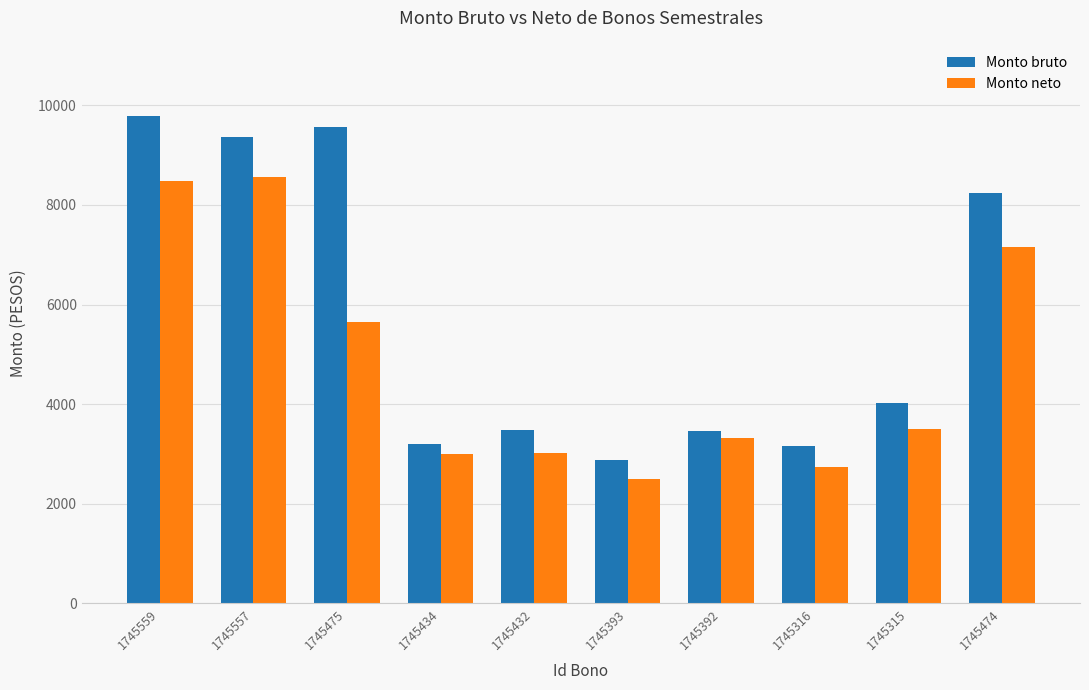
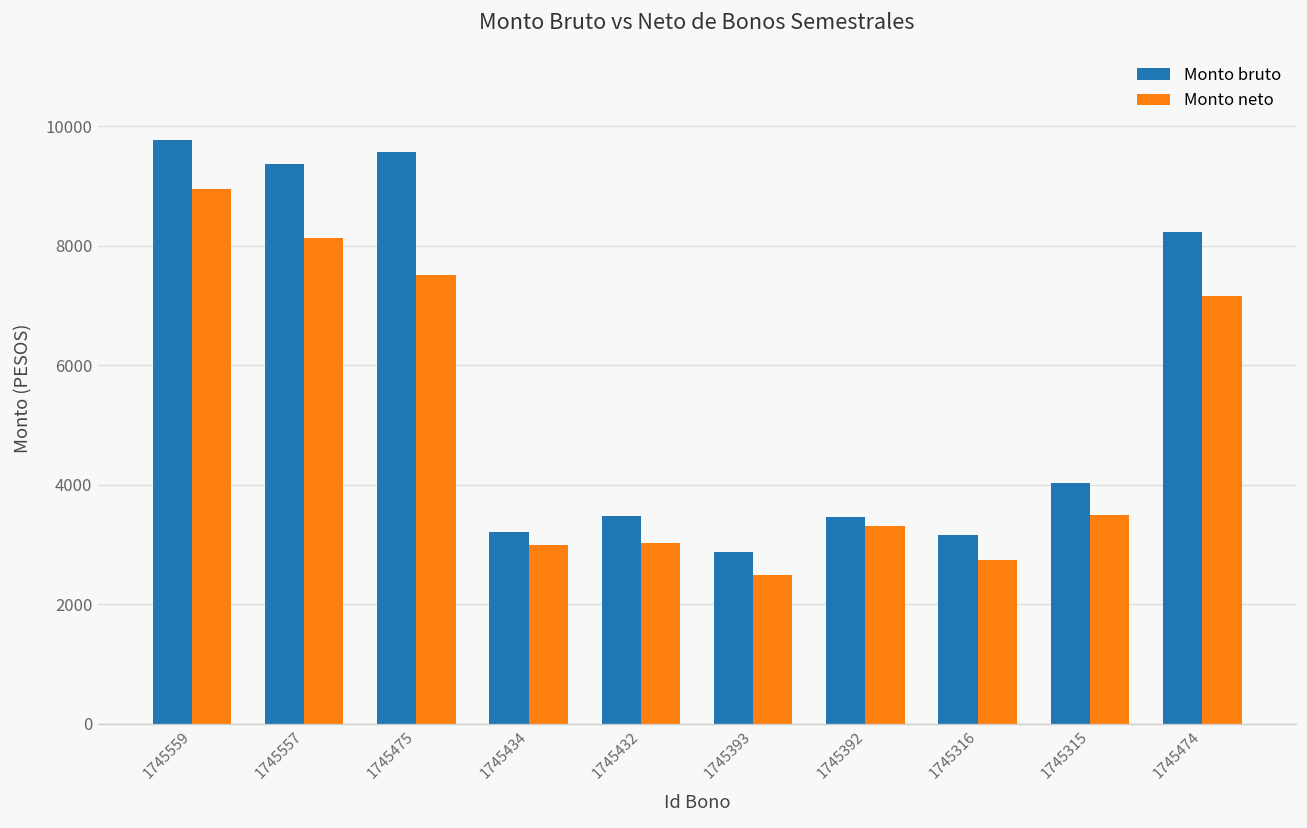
  {
    "Monto bruto": {
      "1745559": 9800,
      "1745557": 9400,
      "1745475": 9600,
      "1745434": 3200,
      "1745432": 3500,
      "1745393": 2900,
      "1745392": 3500,
      "1745316": 3200,
      "1745315": 4000,
      "1745474": 8200
    },
    "Monto neto": {
-     "1745559": 8500,
-     "1745557": 8600,
-     "1745475": 5600,
+     "1745559": 9000,
+     "1745557": 8100,
+     "1745475": 7500,
      "1745434": 3000,
      "1745432": 3000,
      "1745393": 2500,
      "1745392": 3300,
      "1745316": 2700,
      "1745315": 3500,
      "1745474": 7200
    }
  }
